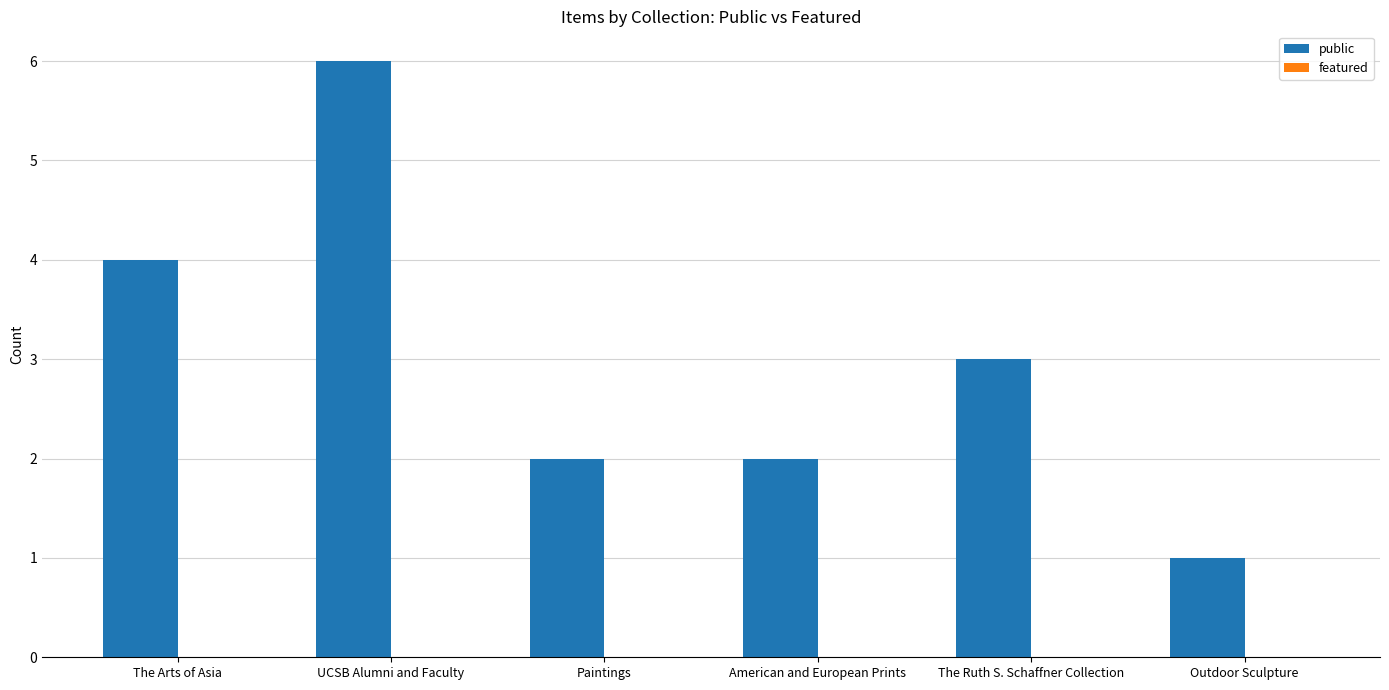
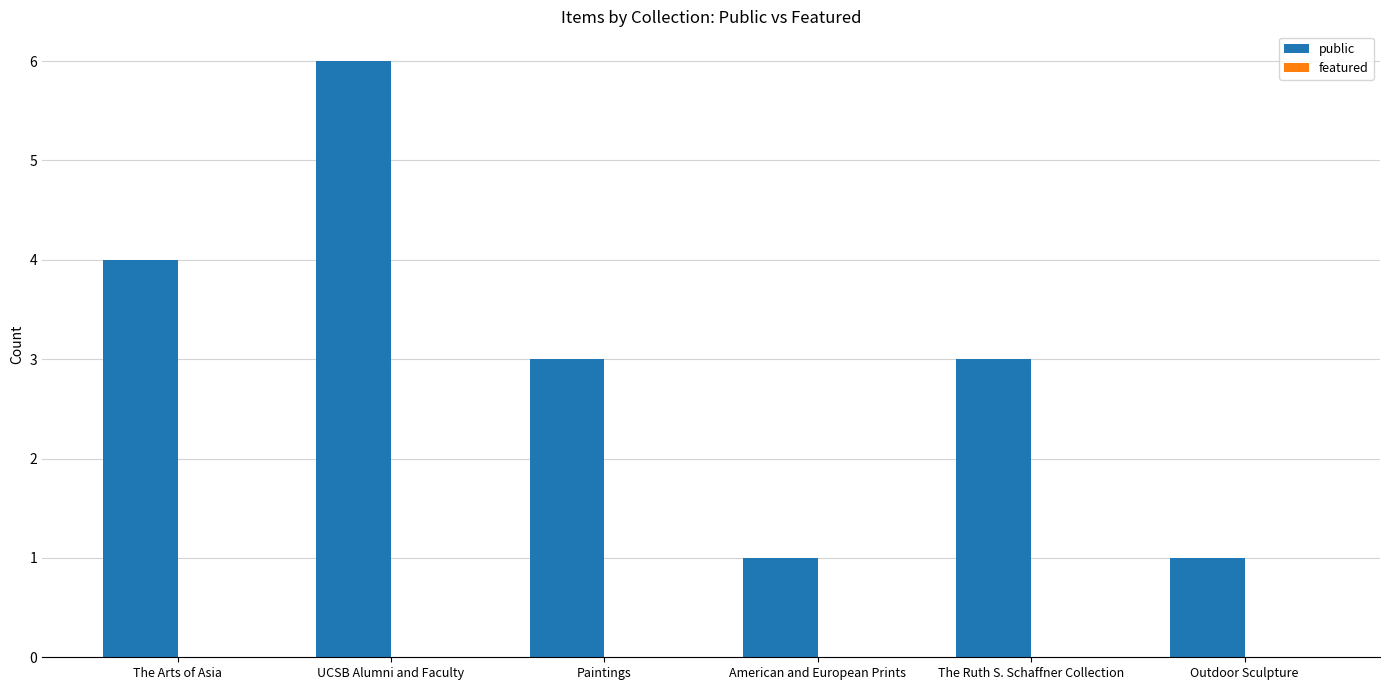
  {
    "public": {
      "The Arts of Asia": 4,
      "UCSB Alumni and Faculty": 6,
-     "Paintings": 2,
-     "American and European Prints": 2,
+     "Paintings": 3,
+     "American and European Prints": 1,
      "The Ruth S. Schaffner Collection": 3,
      "Outdoor Sculpture": 1
    },
    "featured": {
      "The Arts of Asia": 0,
      "UCSB Alumni and Faculty": 0,
      "Paintings": 0,
      "American and European Prints": 0,
      "The Ruth S. Schaffner Collection": 0,
      "Outdoor Sculpture": 0
    }
  }
